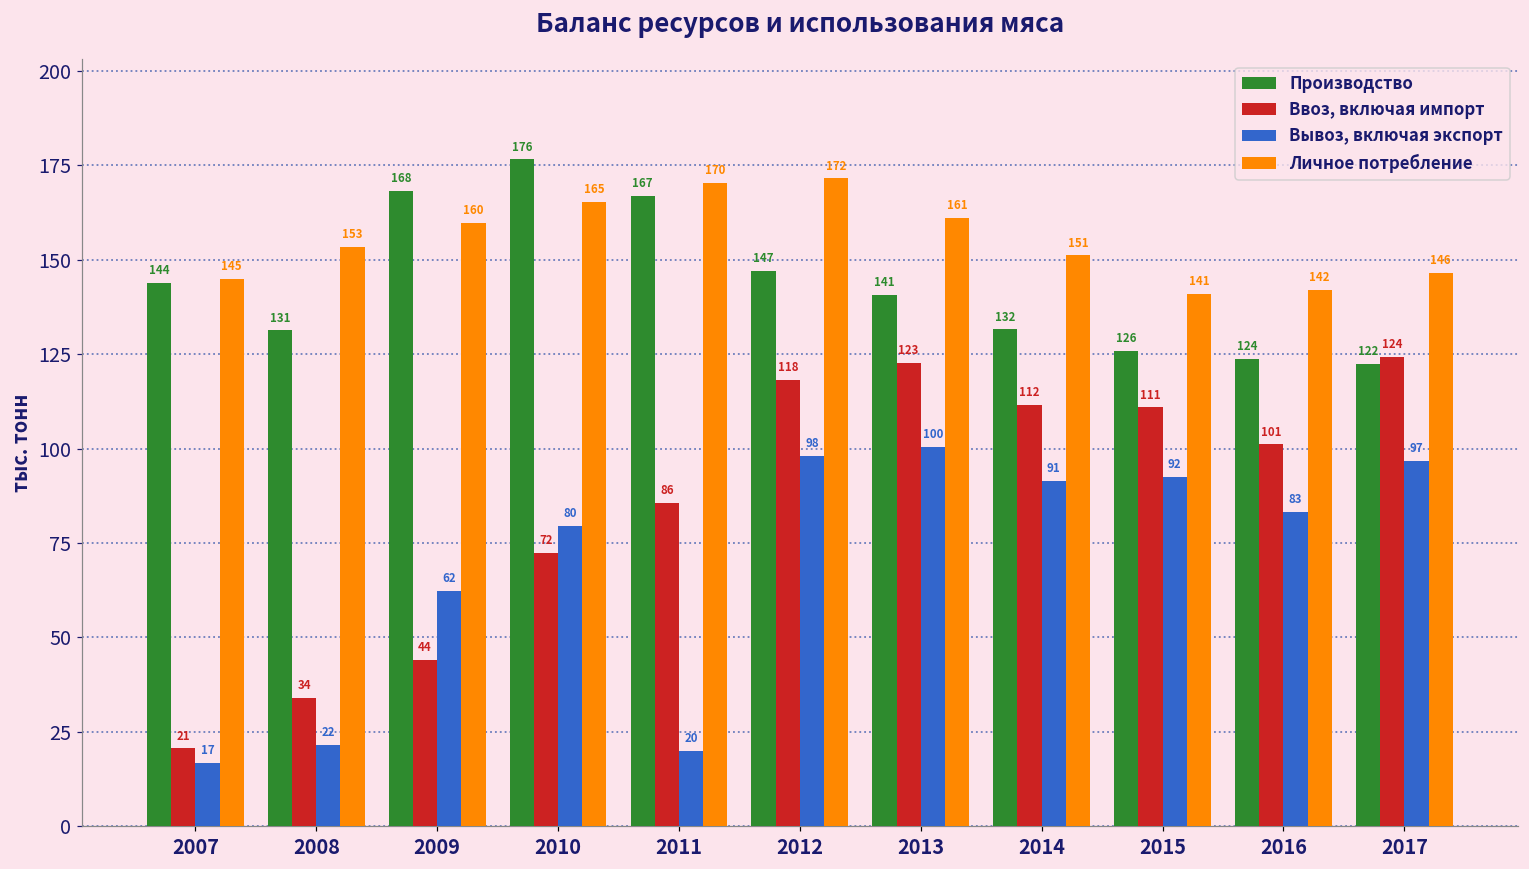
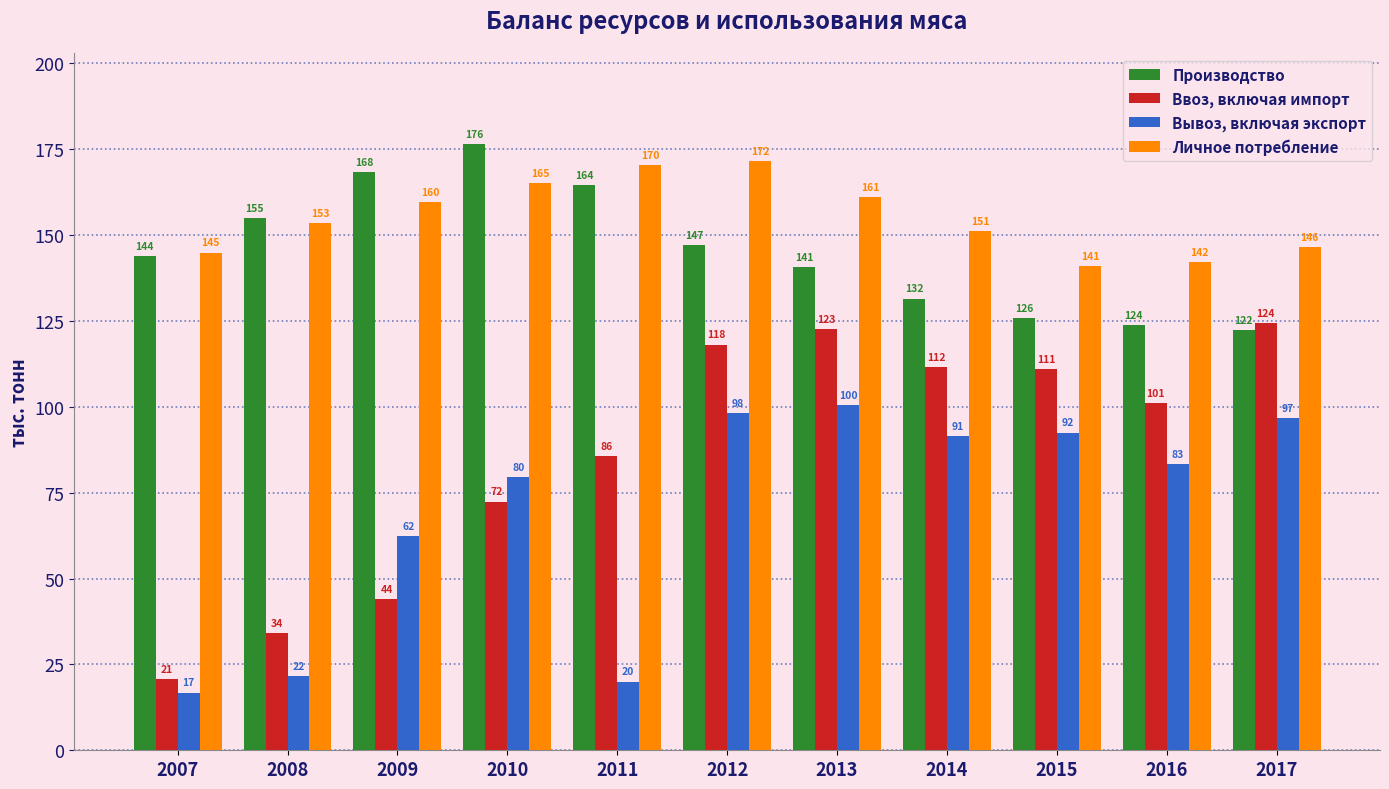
  {
    "Производство": {
      "2007": 144,
-     "2008": 131,
+     "2008": 155,
      "2009": 168,
      "2010": 176,
-     "2011": 167,
+     "2011": 164,
      "2012": 147,
      "2013": 141,
      "2014": 132,
      "2015": 126,
      "2016": 124,
      "2017": 122
    },
    "Ввоз, включая импорт": {
      "2007": 21,
      "2008": 34,
      "2009": 44,
      "2010": 72,
      "2011": 86,
      "2012": 118,
      "2013": 123,
      "2014": 112,
      "2015": 111,
      "2016": 101,
      "2017": 124
    },
    "Вывоз, включая экспорт": {
      "2007": 17,
      "2008": 22,
      "2009": 62,
      "2010": 80,
      "2011": 20,
      "2012": 98,
      "2013": 100,
      "2014": 91,
      "2015": 92,
      "2016": 83,
      "2017": 97
    },
    "Личное потребление": {
      "2007": 145,
      "2008": 153,
      "2009": 160,
      "2010": 165,
      "2011": 170,
      "2012": 172,
      "2013": 161,
      "2014": 151,
      "2015": 141,
      "2016": 142,
      "2017": 146
    }
  }
